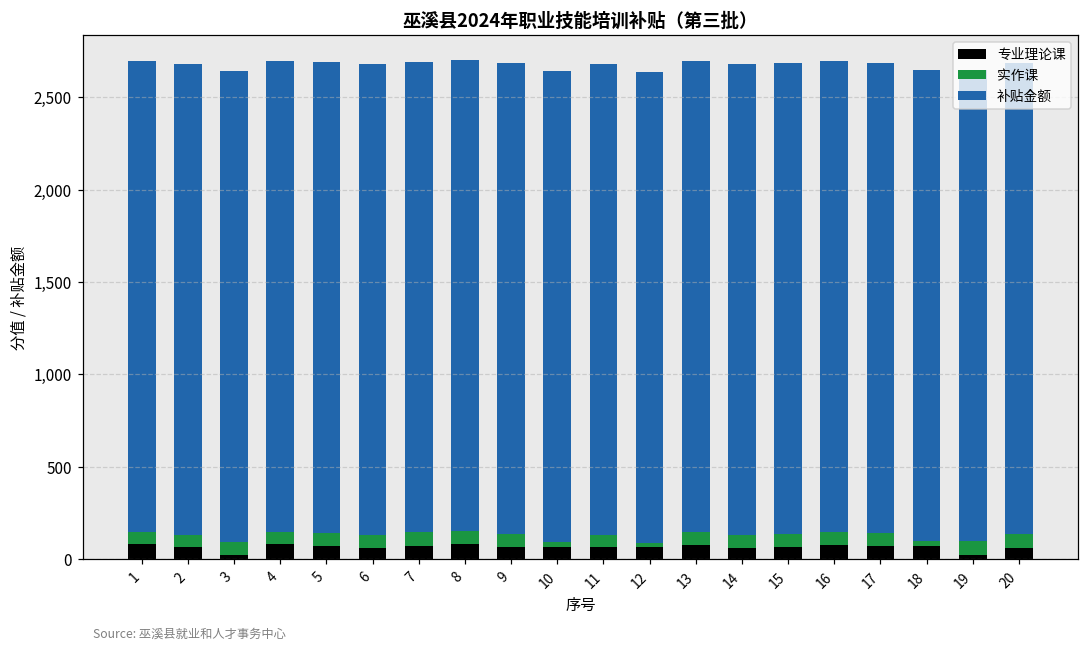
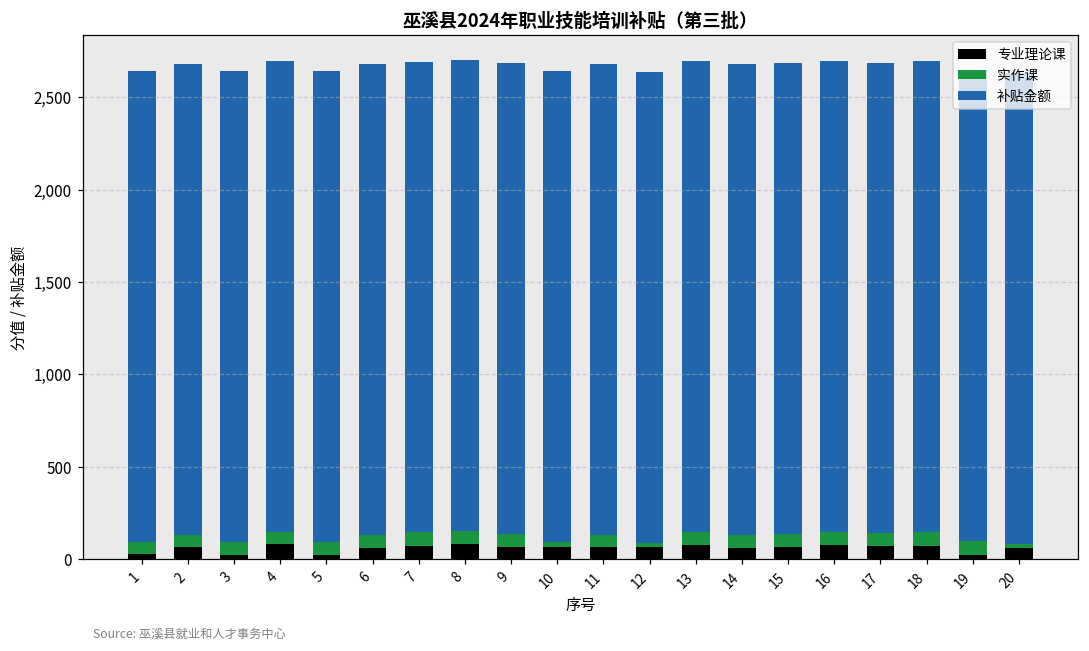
  {
    "专业理论课": {
-     "1": "80",
+     "1": "30",
      "2": "60",
      "3": "20",
      "4": "80",
-     "5": "70",
+     "5": "20",
      "6": "60",
      "7": "70",
      "8": "80",
      "9": "70",
      "10": "70",
      "11": "70",
      "12": "60",
      "13": "80",
      "14": "60",
      "15": "70",
      "16": "80",
      "17": "70",
      "18": "70",
      "19": "20",
      "20": "60"
    },
    "实作课": {
      "1": "70",
      "2": "70",
      "3": "70",
      "4": "70",
      "5": "70",
      "6": "70",
      "7": "70",
      "8": "70",
      "9": "70",
      "10": "20",
      "11": "60",
      "12": "20",
      "13": "70",
      "14": "70",
      "15": "70",
      "16": "70",
      "17": "70",
-     "18": "30",
+     "18": "70",
      "19": "70",
-     "20": "80"
+     "20": "20"
    },
    "补贴金额": {
      "1": "2,550",
      "2": "2,550",
      "3": "2,550",
      "4": "2,550",
      "5": "2,550",
      "6": "2,550",
      "7": "2,550",
      "8": "2,550",
      "9": "2,550",
      "10": "2,550",
      "11": "2,550",
      "12": "2,550",
      "13": "2,550",
      "14": "2,550",
      "15": "2,550",
      "16": "2,550",
      "17": "2,550",
      "18": "2,550"
    }
  }
